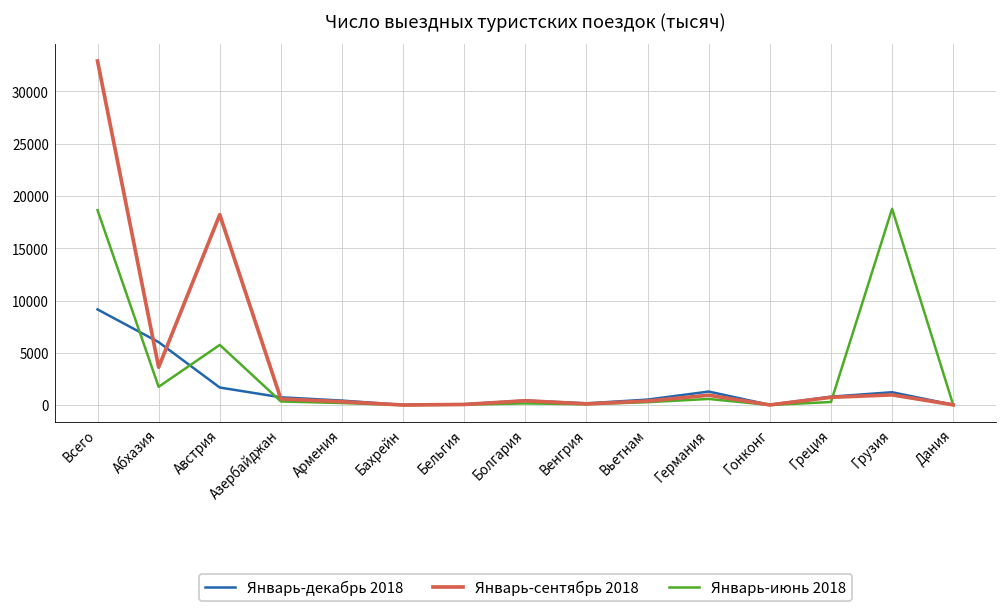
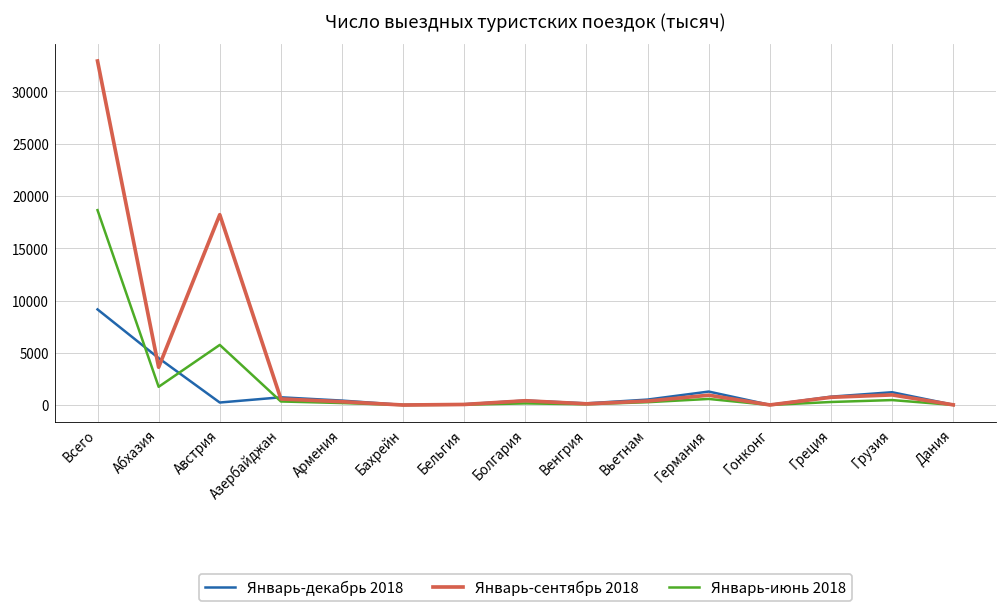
  {
    "Январь-декабрь 2018": {
      "Всего": 9000,
-     "Абхазия": 6000,
-     "Австрия": 2000,
+     "Абхазия": 4000,
+     "Австрия": 0,
      "Германия": 1000
    },
    "Январь-сентябрь 2018": {
      "Всего": 33000,
      "Абхазия": 4000,
      "Австрия": 18000,
      "Германия": 1000
    },
    "Январь-июнь 2018": {
      "Всего": 19000,
      "Абхазия": 2000,
      "Австрия": 6000,
      "Германия": 1000,
      "Греция": 0,
-     "Грузия": 19000
+     "Грузия": 0
    }
  }
